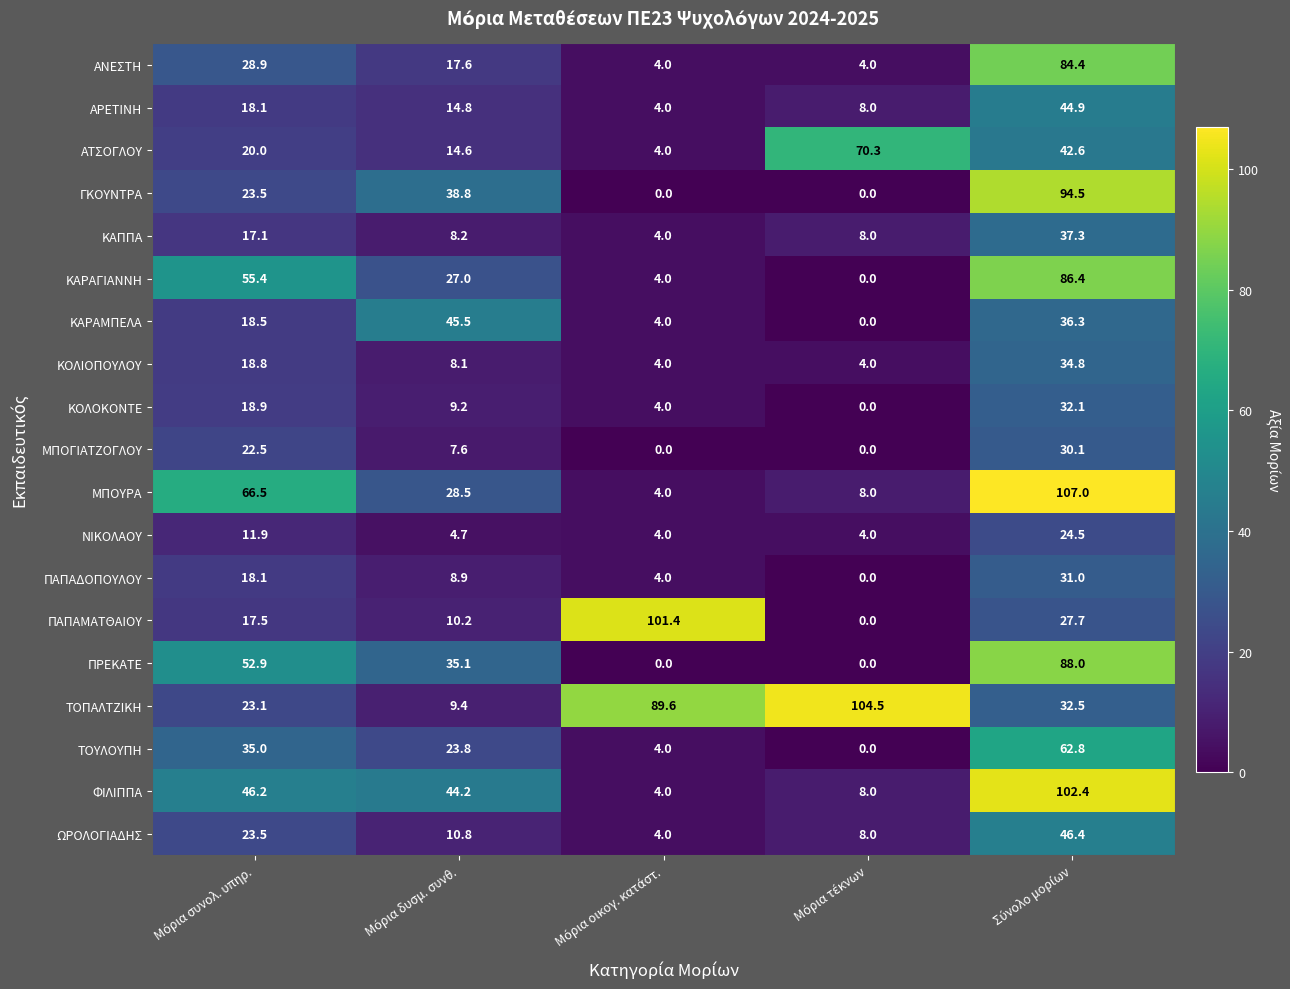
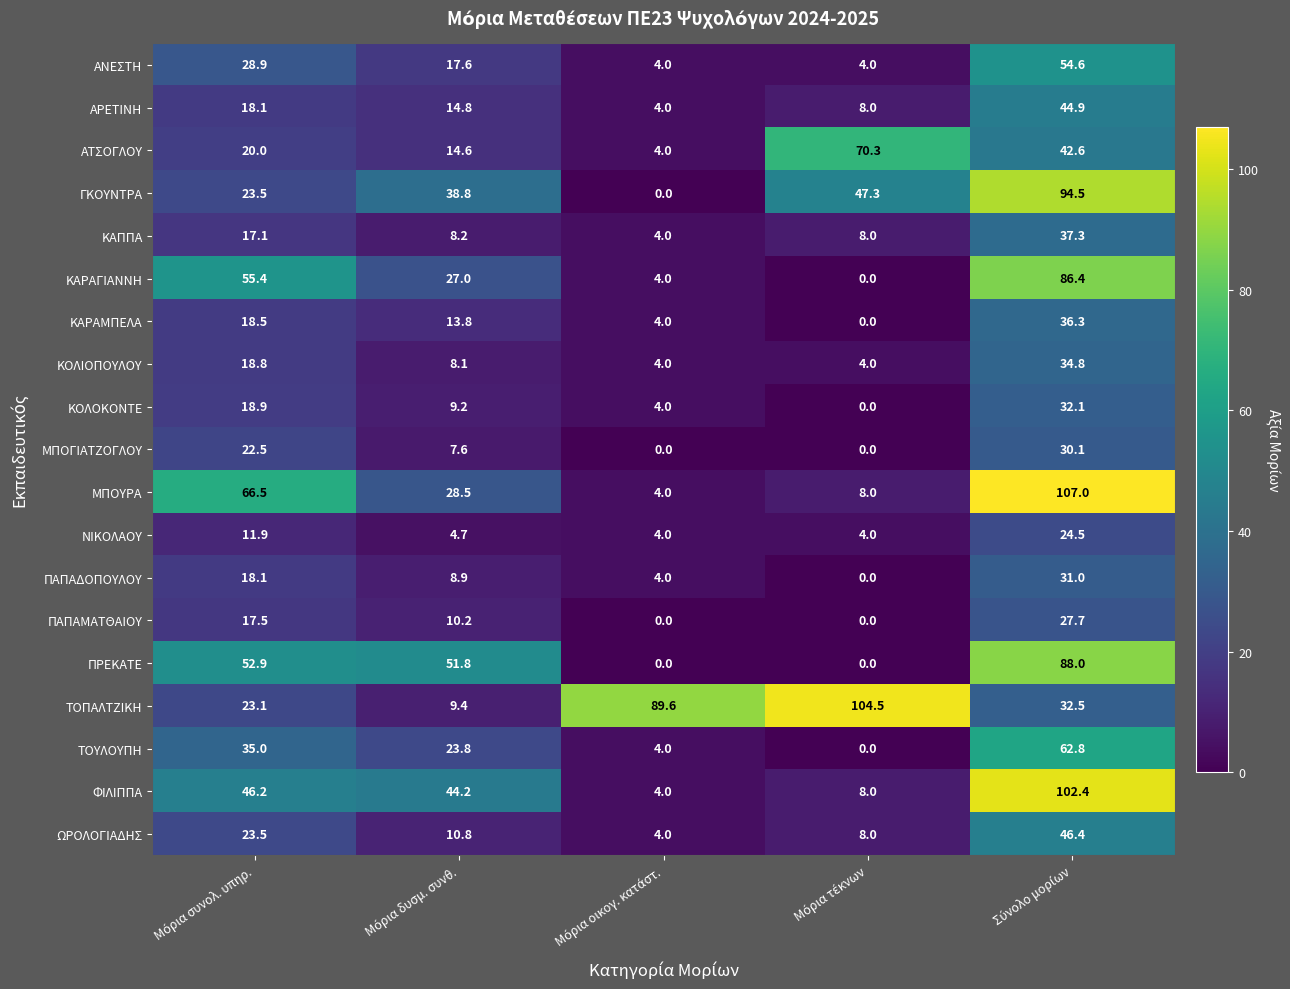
  {
    "ΑΝΕΣΤΗ": {
      "Μόρια συνολ. υπηρ.": 28.9,
      "Μόρια δυσμ. συνθ.": 17.6,
      "Μόρια οικογ. κατάστ.": 4.0,
      "Μόρια τέκνων": 4.0,
-     "Σύνολο μορίων": 84.4
+     "Σύνολο μορίων": 54.6
    },
    "ΑΡΕΤΙΝΗ": {
      "Μόρια συνολ. υπηρ.": 18.1,
      "Μόρια δυσμ. συνθ.": 14.8,
      "Μόρια οικογ. κατάστ.": 4.0,
      "Μόρια τέκνων": 8.0,
      "Σύνολο μορίων": 44.9
    },
    "ΑΤΣΟΓΛΟΥ": {
      "Μόρια συνολ. υπηρ.": 20.0,
      "Μόρια δυσμ. συνθ.": 14.6,
      "Μόρια οικογ. κατάστ.": 4.0,
      "Μόρια τέκνων": 70.3,
      "Σύνολο μορίων": 42.6
    },
    "ΓΚΟΥΝΤΡΑ": {
      "Μόρια συνολ. υπηρ.": 23.5,
      "Μόρια δυσμ. συνθ.": 38.8,
      "Μόρια οικογ. κατάστ.": 0.0,
-     "Μόρια τέκνων": 0.0,
+     "Μόρια τέκνων": 47.3,
      "Σύνολο μορίων": 94.5
    },
    "ΚΑΠΠΑ": {
      "Μόρια συνολ. υπηρ.": 17.1,
      "Μόρια δυσμ. συνθ.": 8.2,
      "Μόρια οικογ. κατάστ.": 4.0,
      "Μόρια τέκνων": 8.0,
      "Σύνολο μορίων": 37.3
    },
    "ΚΑΡΑΓΙΑΝΝΗ": {
      "Μόρια συνολ. υπηρ.": 55.4,
      "Μόρια δυσμ. συνθ.": 27.0,
      "Μόρια οικογ. κατάστ.": 4.0,
      "Μόρια τέκνων": 0.0,
      "Σύνολο μορίων": 86.4
    },
    "ΚΑΡΑΜΠΕΛΑ": {
      "Μόρια συνολ. υπηρ.": 18.5,
-     "Μόρια δυσμ. συνθ.": 45.5,
+     "Μόρια δυσμ. συνθ.": 13.8,
      "Μόρια οικογ. κατάστ.": 4.0,
      "Μόρια τέκνων": 0.0,
      "Σύνολο μορίων": 36.3
    },
    "ΚΟΛΙΟΠΟΥΛΟΥ": {
      "Μόρια συνολ. υπηρ.": 18.8,
      "Μόρια δυσμ. συνθ.": 8.1,
      "Μόρια οικογ. κατάστ.": 4.0,
      "Μόρια τέκνων": 4.0,
      "Σύνολο μορίων": 34.8
    },
    "ΚΟΛΟΚΟΝΤΕ": {
      "Μόρια συνολ. υπηρ.": 18.9,
      "Μόρια δυσμ. συνθ.": 9.2,
      "Μόρια οικογ. κατάστ.": 4.0,
      "Μόρια τέκνων": 0.0,
      "Σύνολο μορίων": 32.1
    },
    "ΜΠΟΓΙΑΤΖΟΓΛΟΥ": {
      "Μόρια συνολ. υπηρ.": 22.5,
      "Μόρια δυσμ. συνθ.": 7.6,
      "Μόρια οικογ. κατάστ.": 0.0,
      "Μόρια τέκνων": 0.0,
      "Σύνολο μορίων": 30.1
    },
    "ΜΠΟΥΡΑ": {
      "Μόρια συνολ. υπηρ.": 66.5,
      "Μόρια δυσμ. συνθ.": 28.5,
      "Μόρια οικογ. κατάστ.": 4.0,
      "Μόρια τέκνων": 8.0,
      "Σύνολο μορίων": 107.0
    },
    "ΝΙΚΟΛΑΟΥ": {
      "Μόρια συνολ. υπηρ.": 11.9,
      "Μόρια δυσμ. συνθ.": 4.7,
      "Μόρια οικογ. κατάστ.": 4.0,
      "Μόρια τέκνων": 4.0,
      "Σύνολο μορίων": 24.5
    },
    "ΠΑΠΑΔΟΠΟΥΛΟΥ": {
      "Μόρια συνολ. υπηρ.": 18.1,
      "Μόρια δυσμ. συνθ.": 8.9,
      "Μόρια οικογ. κατάστ.": 4.0,
      "Μόρια τέκνων": 0.0,
      "Σύνολο μορίων": 31.0
    },
    "ΠΑΠΑΜΑΤΘΑΙΟΥ": {
      "Μόρια συνολ. υπηρ.": 17.5,
      "Μόρια δυσμ. συνθ.": 10.2,
-     "Μόρια οικογ. κατάστ.": 101.4,
+     "Μόρια οικογ. κατάστ.": 0.0,
      "Μόρια τέκνων": 0.0,
      "Σύνολο μορίων": 27.7
    },
    "ΠΡΕΚΑΤΕ": {
      "Μόρια συνολ. υπηρ.": 52.9,
-     "Μόρια δυσμ. συνθ.": 35.1,
+     "Μόρια δυσμ. συνθ.": 51.8,
      "Μόρια οικογ. κατάστ.": 0.0,
      "Μόρια τέκνων": 0.0,
      "Σύνολο μορίων": 88.0
    },
    "ΤΟΠΑΛΤΖΙΚΗ": {
      "Μόρια συνολ. υπηρ.": 23.1,
      "Μόρια δυσμ. συνθ.": 9.4,
      "Μόρια οικογ. κατάστ.": 89.6,
      "Μόρια τέκνων": 104.5,
      "Σύνολο μορίων": 32.5
    },
    "ΤΟΥΛΟΥΠΗ": {
      "Μόρια συνολ. υπηρ.": 35.0,
      "Μόρια δυσμ. συνθ.": 23.8,
      "Μόρια οικογ. κατάστ.": 4.0,
      "Μόρια τέκνων": 0.0,
      "Σύνολο μορίων": 62.8
    },
    "ΦΙΛΙΠΠΑ": {
      "Μόρια συνολ. υπηρ.": 46.2,
      "Μόρια δυσμ. συνθ.": 44.2,
      "Μόρια οικογ. κατάστ.": 4.0,
      "Μόρια τέκνων": 8.0,
      "Σύνολο μορίων": 102.4
    },
    "ΩΡΟΛΟΓΙΑΔΗΣ": {
      "Μόρια συνολ. υπηρ.": 23.5,
      "Μόρια δυσμ. συνθ.": 10.8,
      "Μόρια οικογ. κατάστ.": 4.0,
      "Μόρια τέκνων": 8.0,
      "Σύνολο μορίων": 46.4
    }
  }
